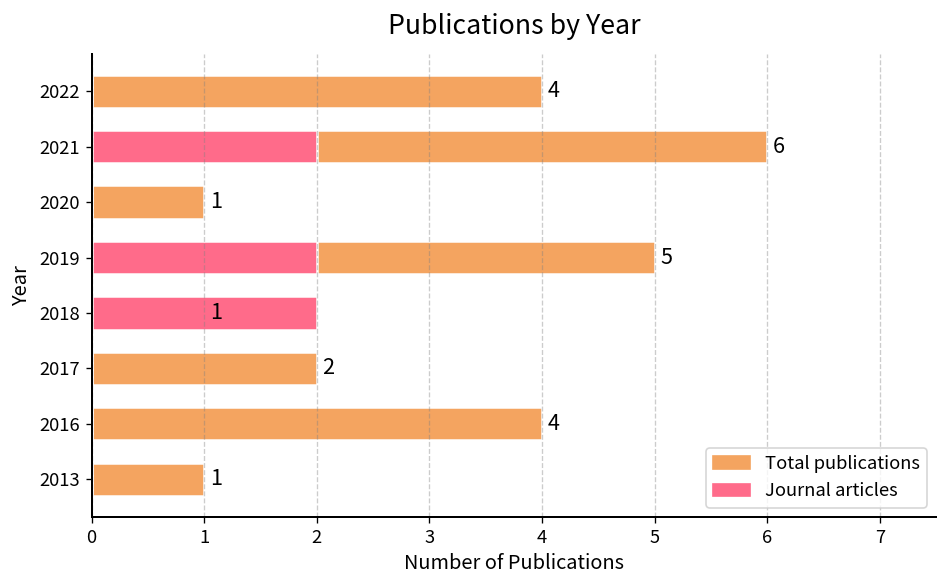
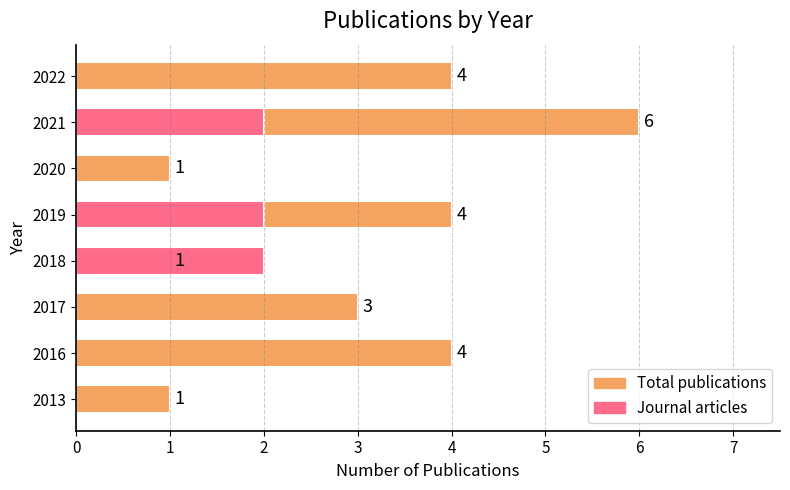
  {
    "Total publications": {
      "2022": 4,
      "2021": 6,
      "2020": 1,
-     "2019": 5,
-     "2017": 2,
+     "2019": 4,
+     "2017": 3,
      "2016": 4,
      "2013": 1
    },
    "Journal articles": {
      "2022": 0.0,
      "2020": 0.0,
      "2017": 0.0,
      "2016": 0.0,
      "2013": 0.0
    }
  }
